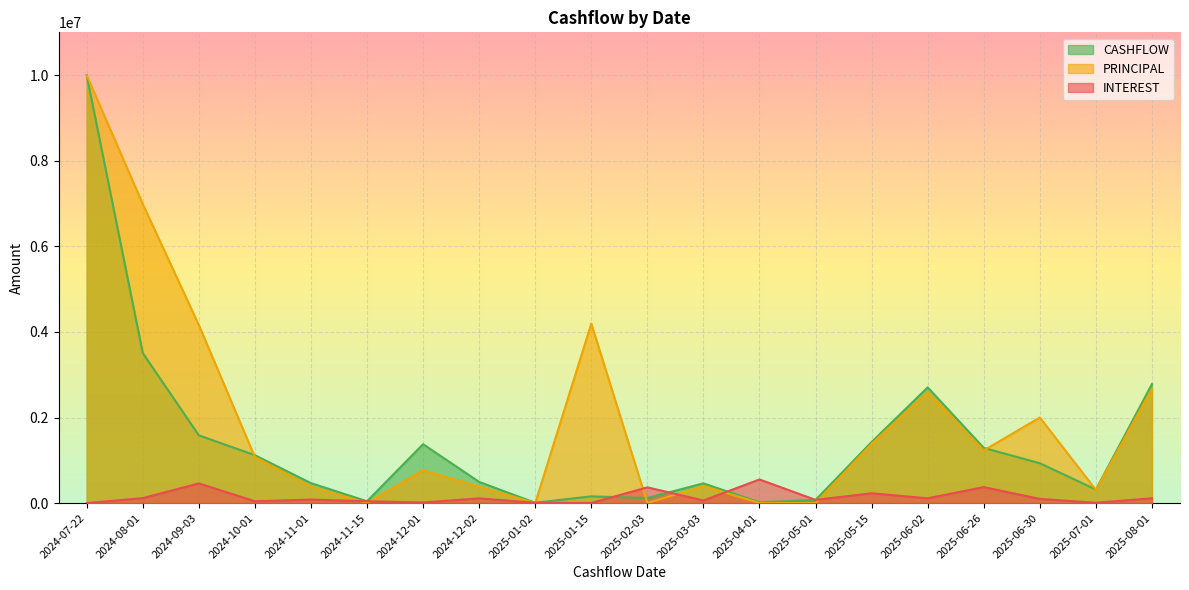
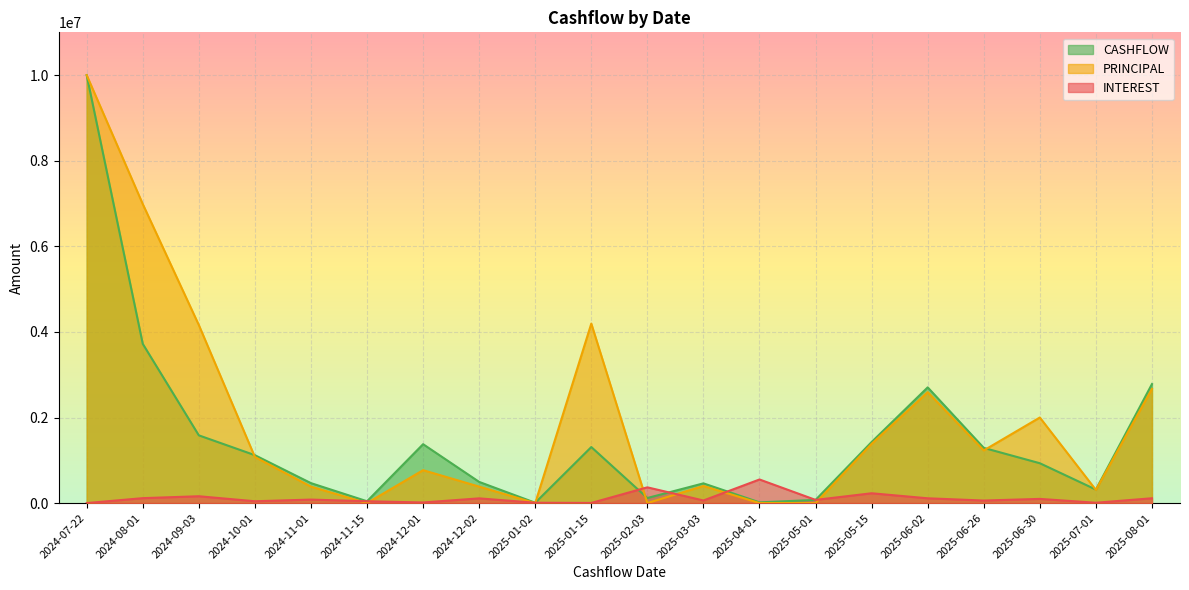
  {
    "CASHFLOW": {
-     "2024-08-01": 3500000,
+     "2024-08-01": 3700000,
      "2024-09-03": 1600000,
      "2024-11-01": 500000,
      "2024-12-01": 1400000,
      "2024-12-02": 500000,
-     "2025-01-15": 200000,
+     "2025-01-15": 1300000,
      "2025-02-03": 100000,
      "2025-03-03": 500000,
      "2025-06-02": 2700000,
      "2025-06-30": 900000,
      "2025-08-01": 2800000
    },
    "PRINCIPAL": {
      "2024-08-01": 7000000,
      "2024-09-03": 4200000,
      "2024-11-01": 400000,
      "2024-12-01": 800000,
      "2024-12-02": 400000,
      "2025-01-15": 4200000,
      "2025-02-03": 0,
      "2025-03-03": 400000,
      "2025-05-01": 0,
      "2025-06-02": 2600000,
      "2025-06-30": 2000000,
      "2025-08-01": 2700000
    },
    "INTEREST": {
      "2024-07-22": 0,
      "2024-08-01": 100000,
-     "2024-09-03": 500000,
+     "2024-09-03": 200000,
      "2024-10-01": 0,
      "2024-11-01": 100000,
      "2024-12-01": 0,
      "2024-12-02": 100000,
      "2025-01-15": 0,
      "2025-02-03": 400000,
      "2025-03-03": 100000,
      "2025-04-01": 600000,
      "2025-05-15": 200000,
      "2025-06-02": 100000,
-     "2025-06-26": 400000,
+     "2025-06-26": 100000,
      "2025-06-30": 100000,
      "2025-07-01": 0,
      "2025-08-01": 100000
    }
  }
